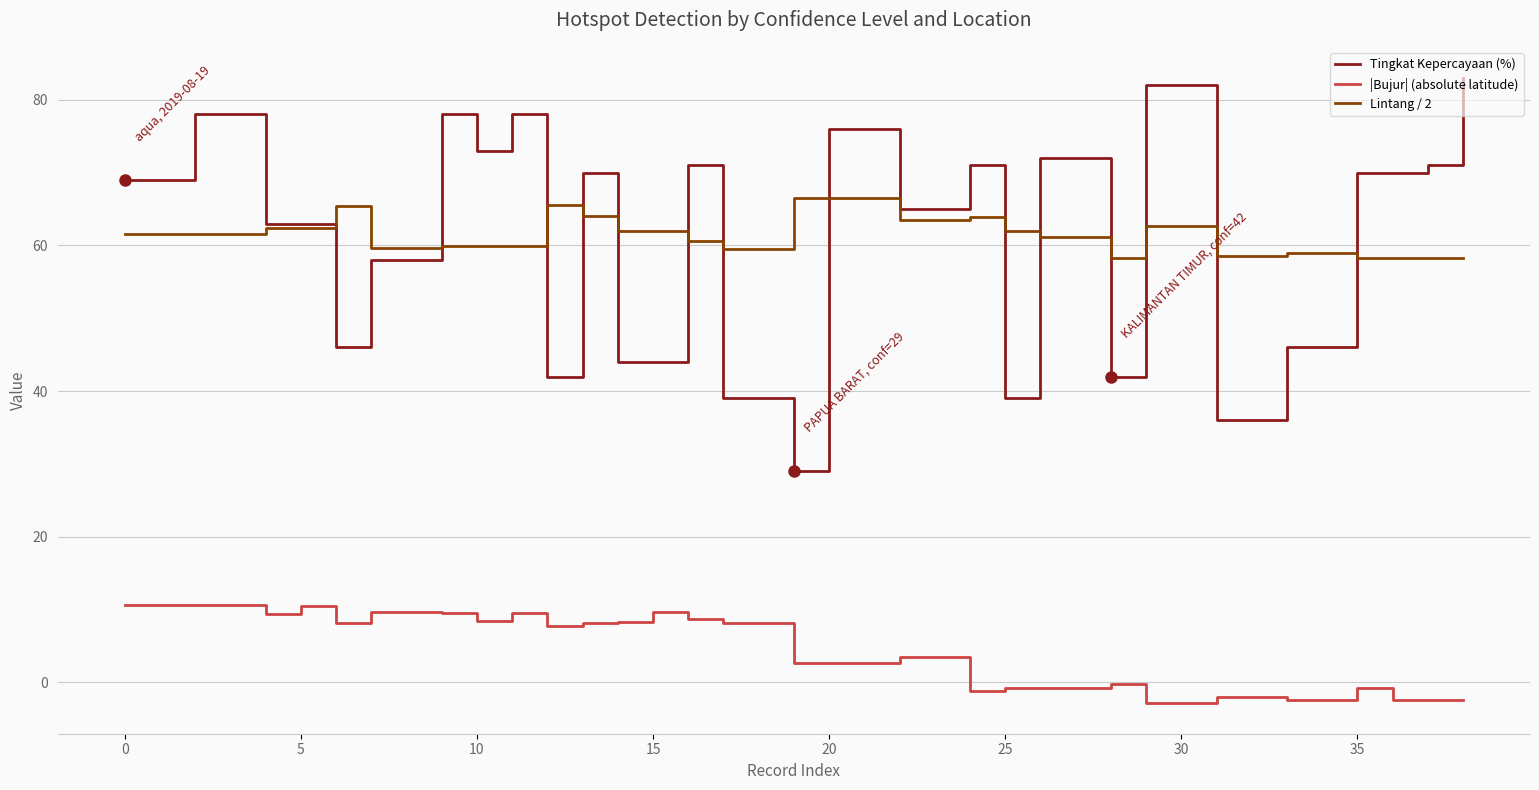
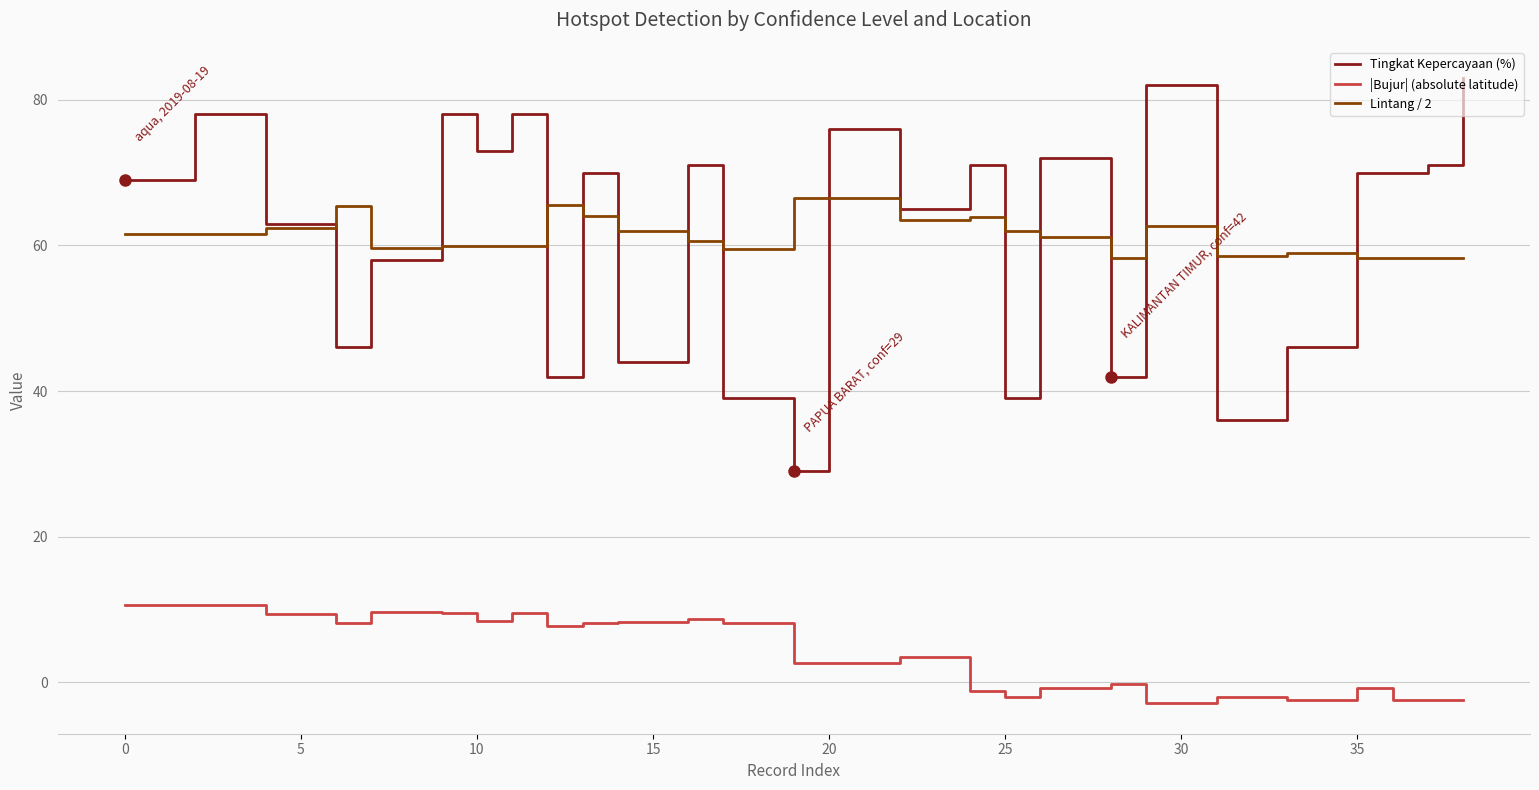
  {
    "|Bujur| (absolute latitude)": {
      "0": 11,
-     "5": 11,
+     "5": 9,
      "10": 8,
-     "15": 10,
+     "15": 8,
      "20": 3,
-     "25": -1,
+     "25": -2,
      "30": -3,
      "35": -1
    }
  }
